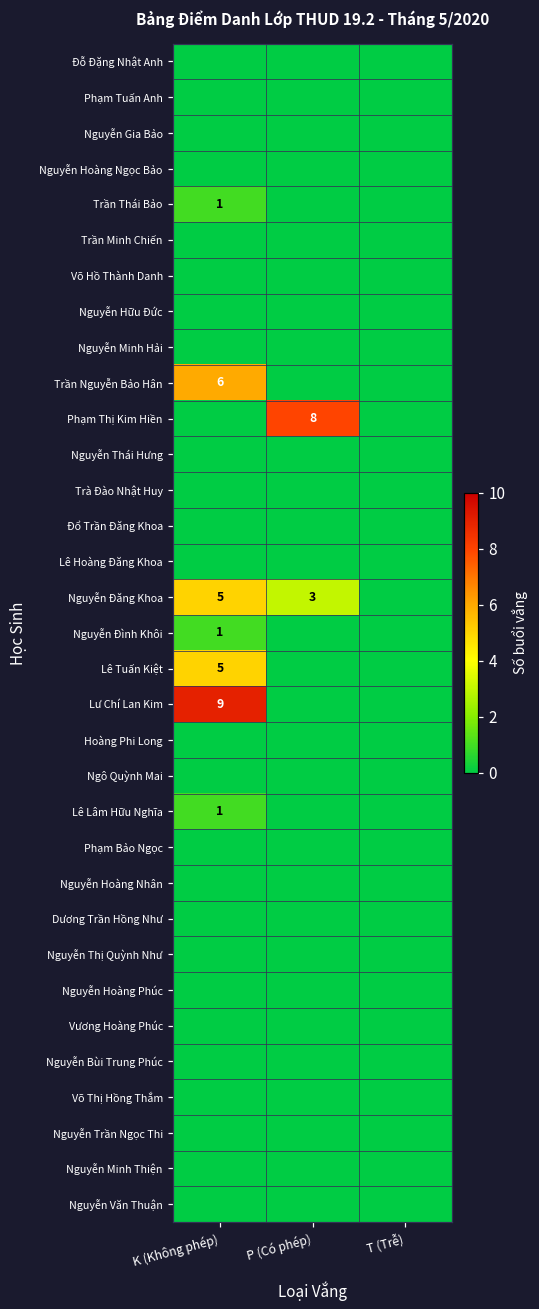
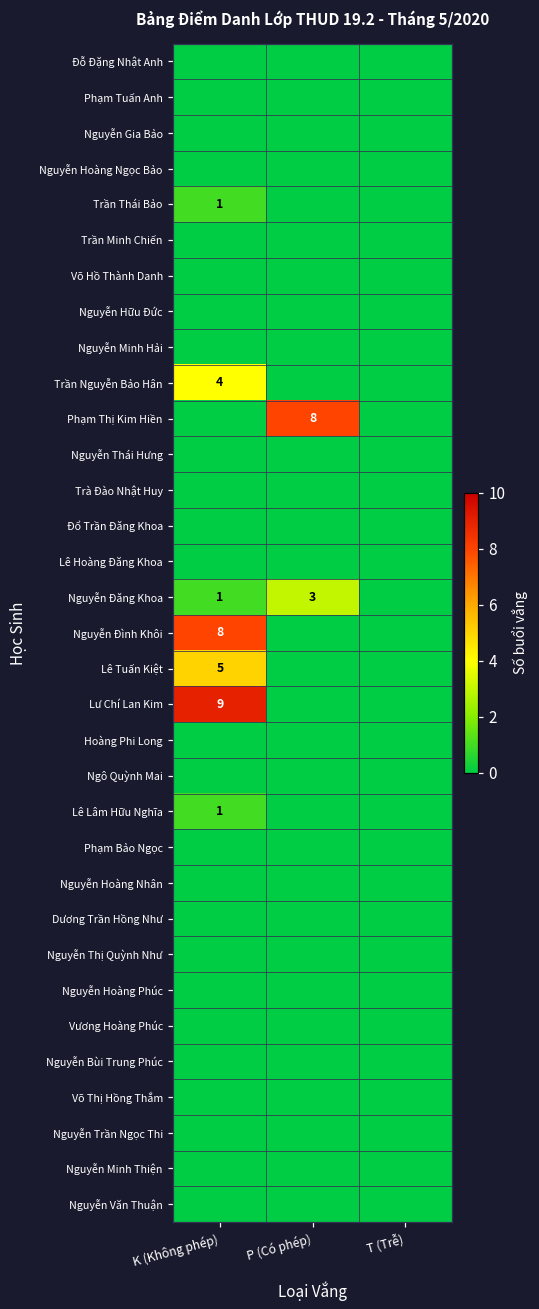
  {
    "Trần Thái Bảo": {
      "K (Không phép)": 1
    },
    "Trần Nguyễn Bảo Hân": {
-     "K (Không phép)": 6
+     "K (Không phép)": 4
    },
    "Phạm Thị Kim Hiền": {
      "P (Có phép)": 8
    },
    "Nguyễn Đăng Khoa": {
-     "K (Không phép)": 5,
+     "K (Không phép)": 1,
      "P (Có phép)": 3
    },
    "Nguyễn Đình Khôi": {
-     "K (Không phép)": 1
+     "K (Không phép)": 8
    },
    "Lê Tuấn Kiệt": {
      "K (Không phép)": 5
    },
    "Lư Chí Lan Kim": {
      "K (Không phép)": 9
    },
    "Lê Lâm Hữu Nghĩa": {
      "K (Không phép)": 1
    }
  }
